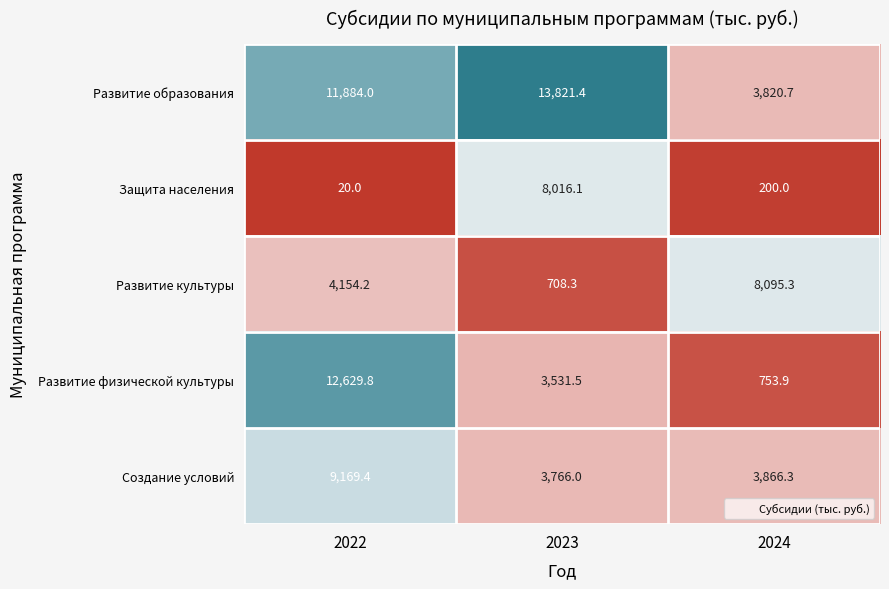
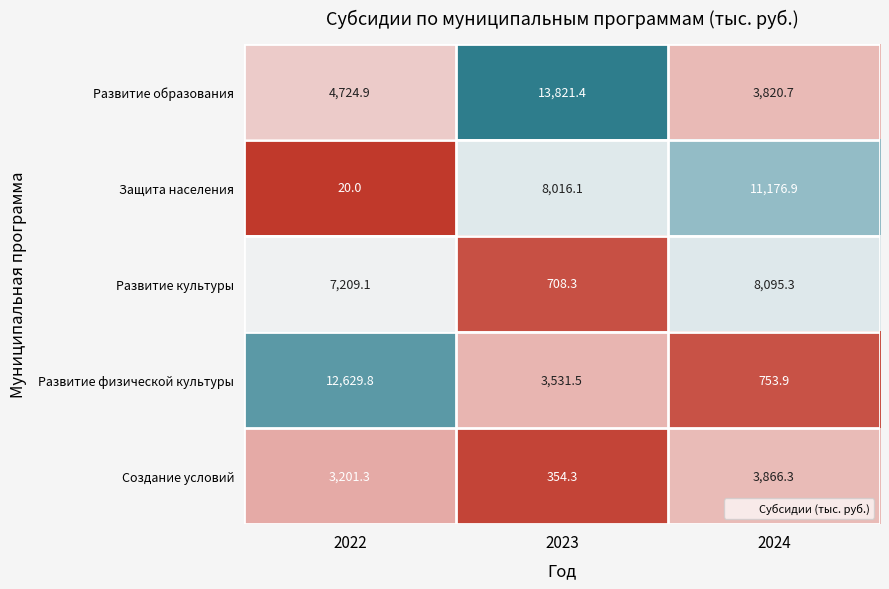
  {
    "Развитие образования": {
-     "2022": "11,884.0",
+     "2022": "4,724.9",
      "2023": "13,821.4",
      "2024": "3,820.7"
    },
    "Защита населения": {
      "2022": "20.0",
      "2023": "8,016.1",
-     "2024": "200.0"
+     "2024": "11,176.9"
    },
    "Развитие культуры": {
-     "2022": "4,154.2",
+     "2022": "7,209.1",
      "2023": "708.3",
      "2024": "8,095.3"
    },
    "Развитие физической культуры": {
      "2022": "12,629.8",
      "2023": "3,531.5",
      "2024": "753.9"
    },
    "Создание условий": {
-     "2022": "9,169.4",
-     "2023": "3,766.0",
+     "2022": "3,201.3",
+     "2023": "354.3",
      "2024": "3,866.3"
    }
  }
